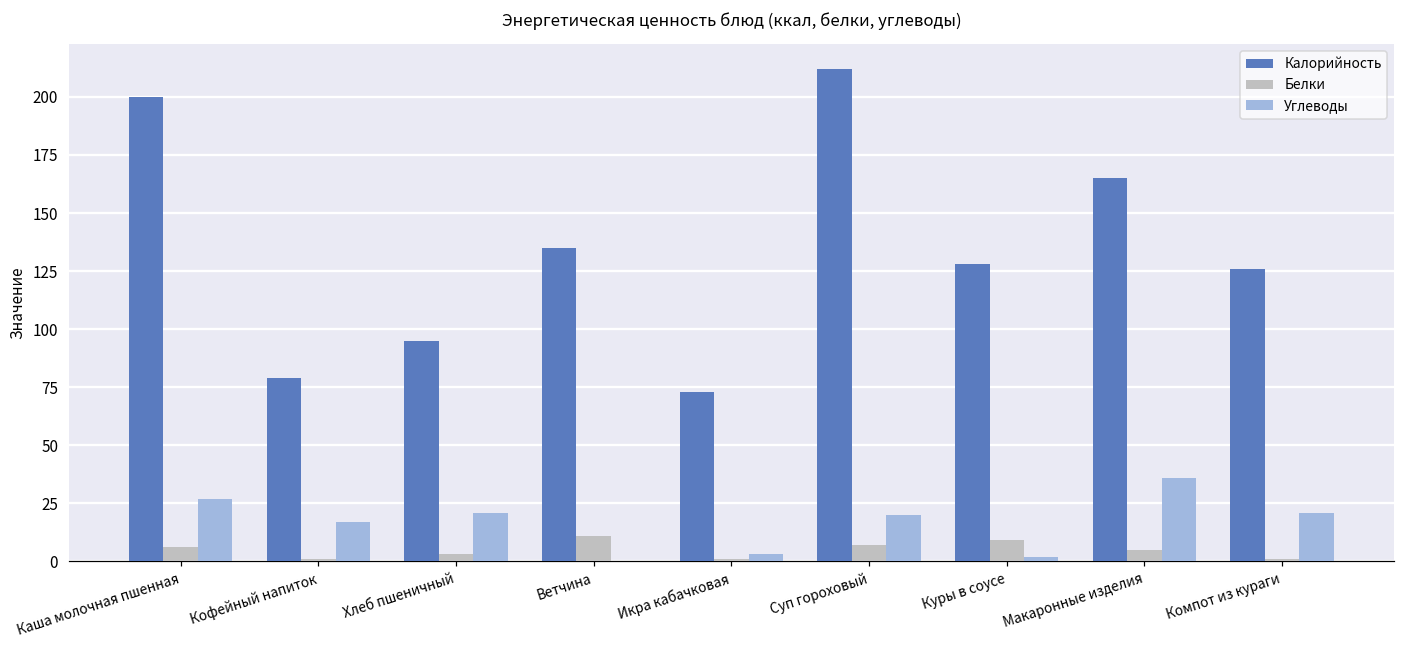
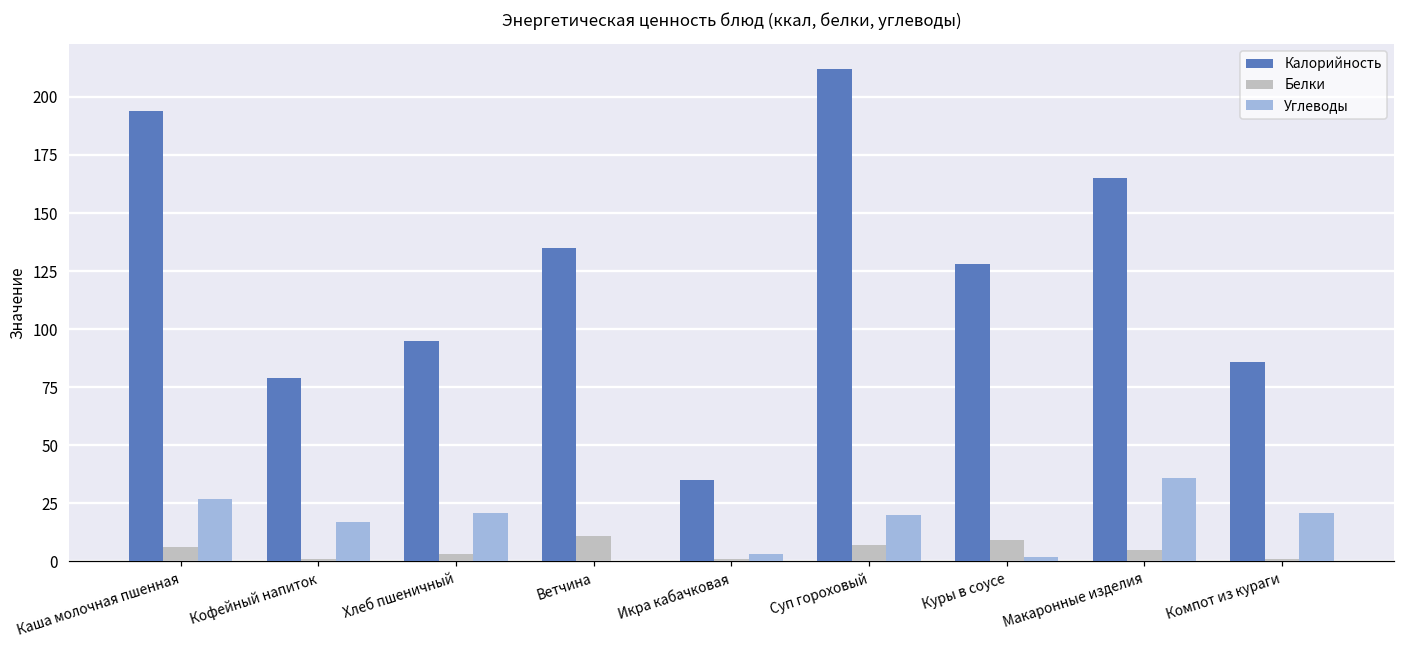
  {
    "Калорийность": {
-     "Каша молочная пшенная": 200,
+     "Каша молочная пшенная": 194,
      "Кофейный напиток": 79,
      "Хлеб пшеничный": 95,
      "Ветчина": 135,
-     "Икра кабачковая": 73,
+     "Икра кабачковая": 35,
      "Суп гороховый": 212,
      "Куры в соусе": 128,
      "Макаронные изделия": 165,
-     "Компот из кураги": 126
+     "Компот из кураги": 86
    }
  }
